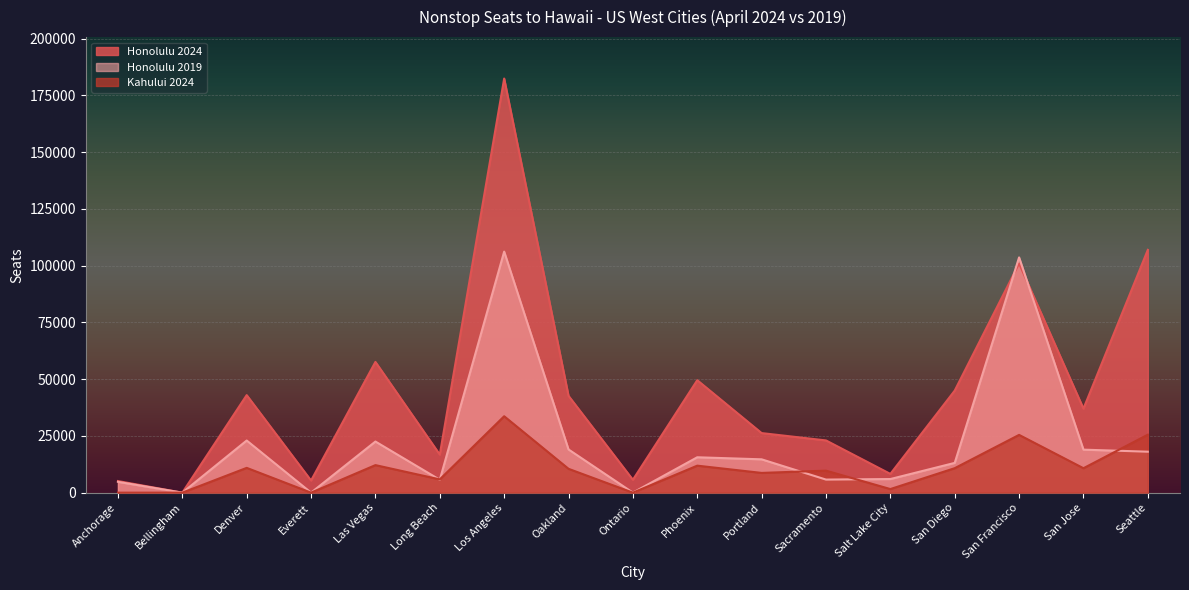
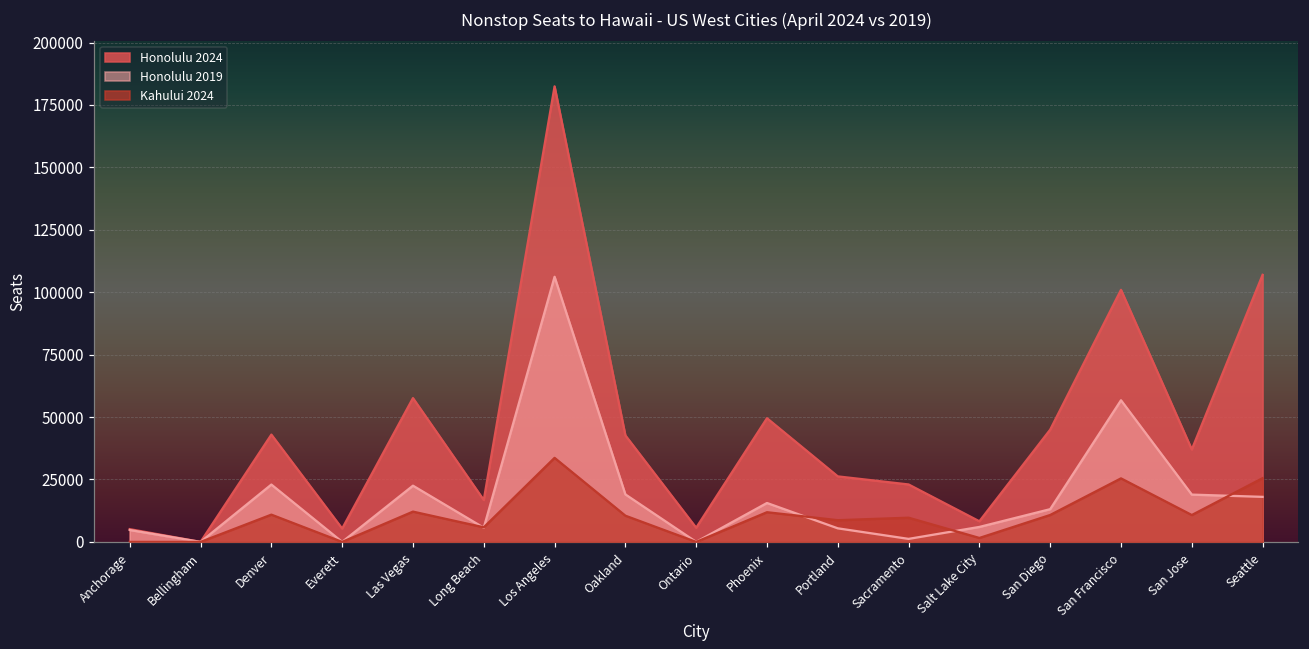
  {
    "Honolulu 2019": {
      "Denver": 23000,
      "Las Vegas": 23000,
      "Los Angeles": 106000,
      "Oakland": 19000,
      "Phoenix": 16000,
-     "Portland": 15000,
-     "Sacramento": 6000,
+     "Portland": 5000,
+     "Sacramento": 1000,
      "Salt Lake City": 6000,
      "San Diego": 13000,
-     "San Francisco": 104000,
+     "San Francisco": 57000,
      "San Jose": 19000,
      "Seattle": 18000
    }
  }
